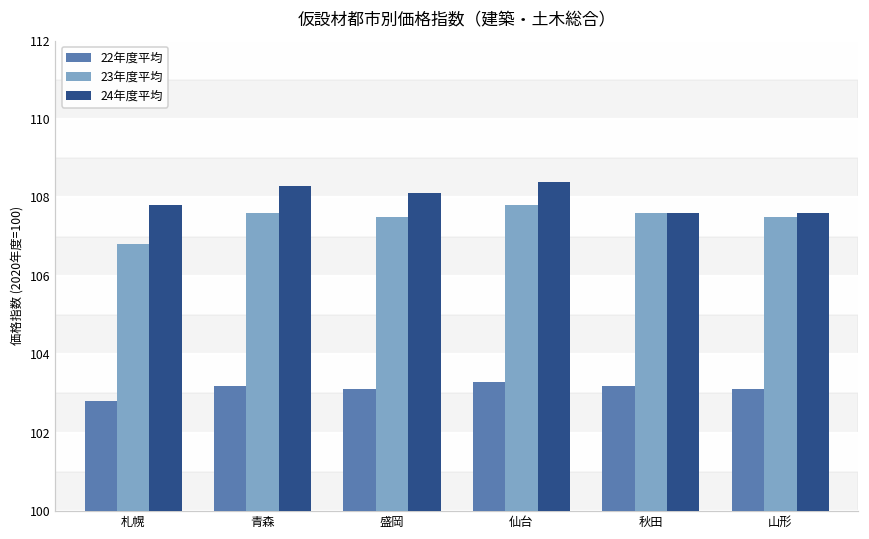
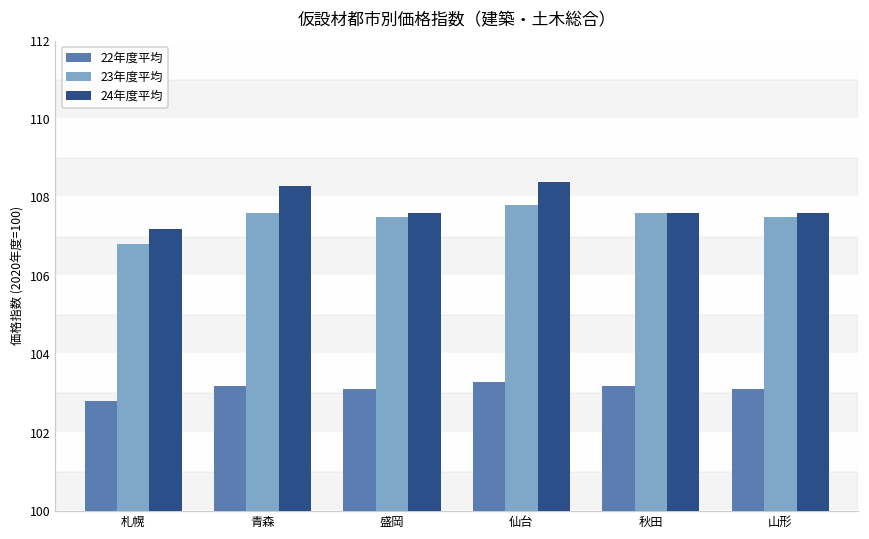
  {
    "24年度平均": {
-     "札幌": 107.8,
+     "札幌": 107.2,
      "青森": 108.3,
-     "盛岡": 108.1,
+     "盛岡": 107.6,
      "仙台": 108.4,
      "秋田": 107.6,
      "山形": 107.6
    }
  }
